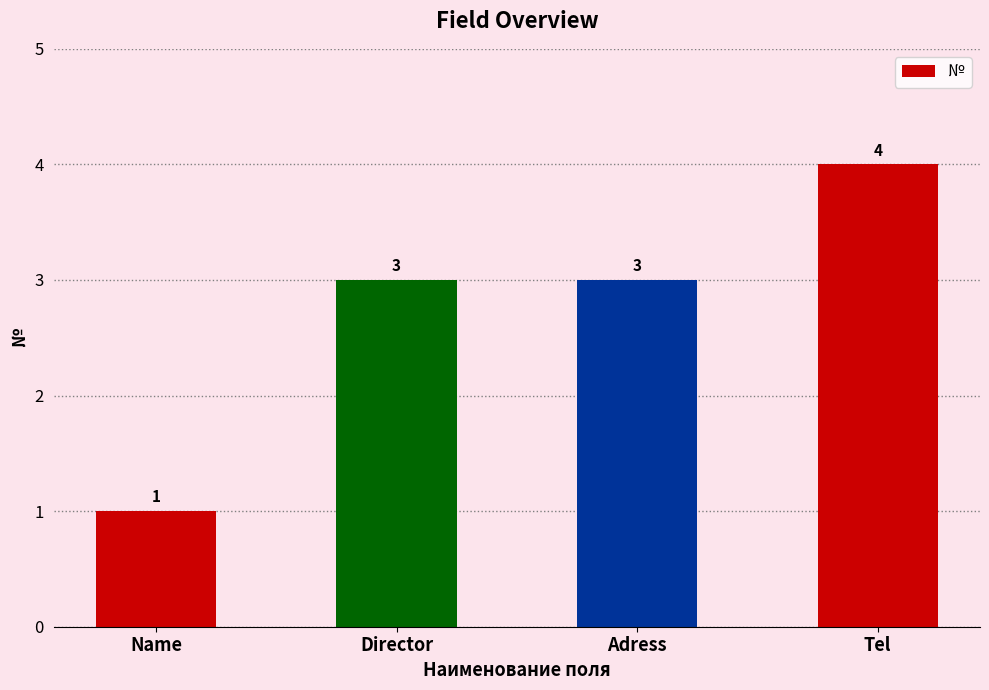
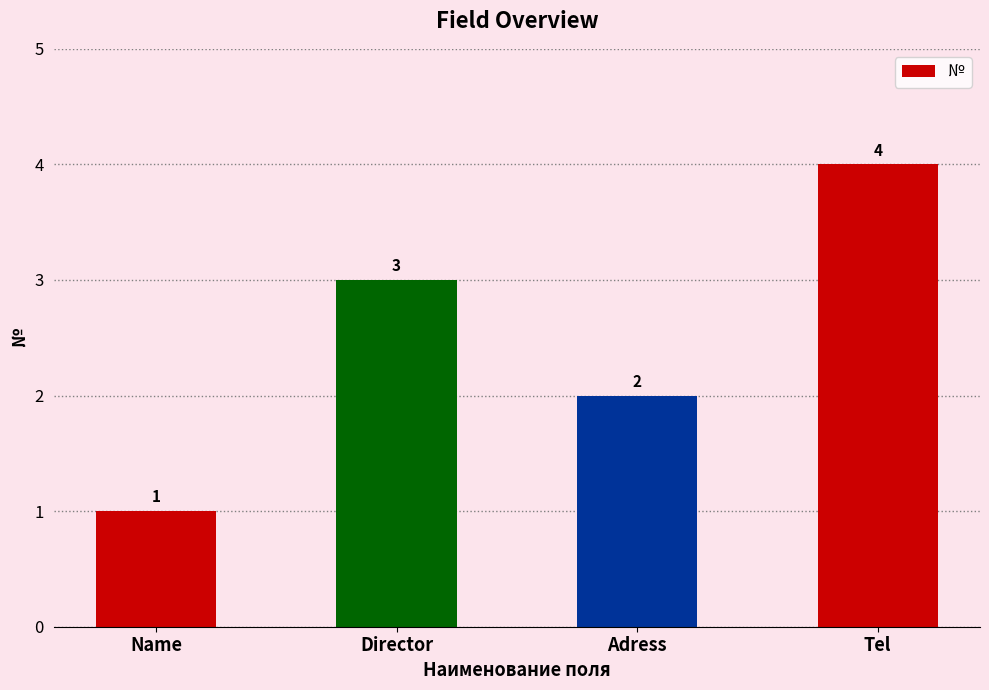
  {
    "Name": 1,
    "Director": 3,
-   "Adress": 3,
+   "Adress": 2,
    "Tel": 4
  }
